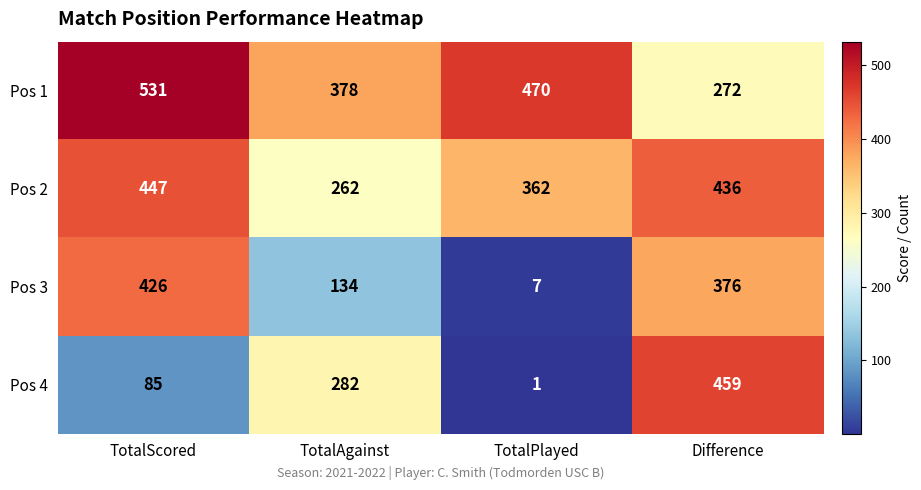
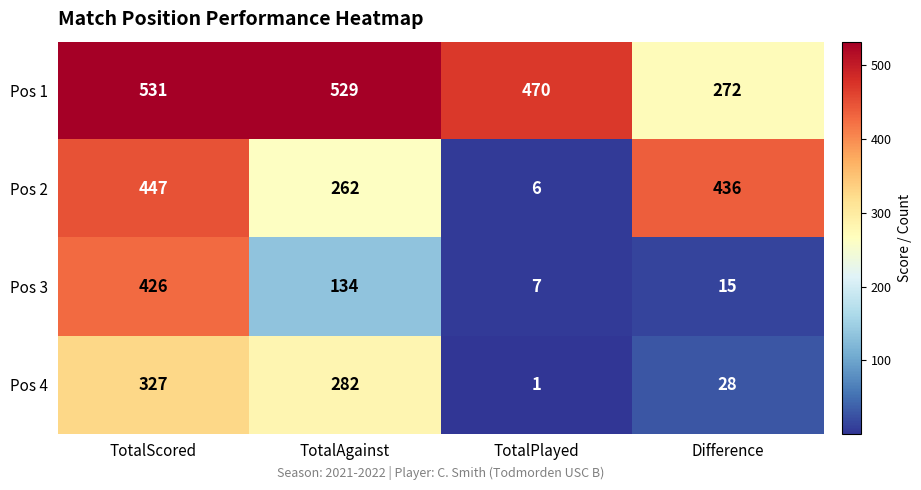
  {
    "Pos 1": {
      "TotalScored": 531,
-     "TotalAgainst": 378,
+     "TotalAgainst": 529,
      "TotalPlayed": 470,
      "Difference": 272
    },
    "Pos 2": {
      "TotalScored": 447,
      "TotalAgainst": 262,
-     "TotalPlayed": 362,
+     "TotalPlayed": 6,
      "Difference": 436
    },
    "Pos 3": {
      "TotalScored": 426,
      "TotalAgainst": 134,
      "TotalPlayed": 7,
-     "Difference": 376
+     "Difference": 15
    },
    "Pos 4": {
-     "TotalScored": 85,
+     "TotalScored": 327,
      "TotalAgainst": 282,
      "TotalPlayed": 1,
-     "Difference": 459
+     "Difference": 28
    }
  }
